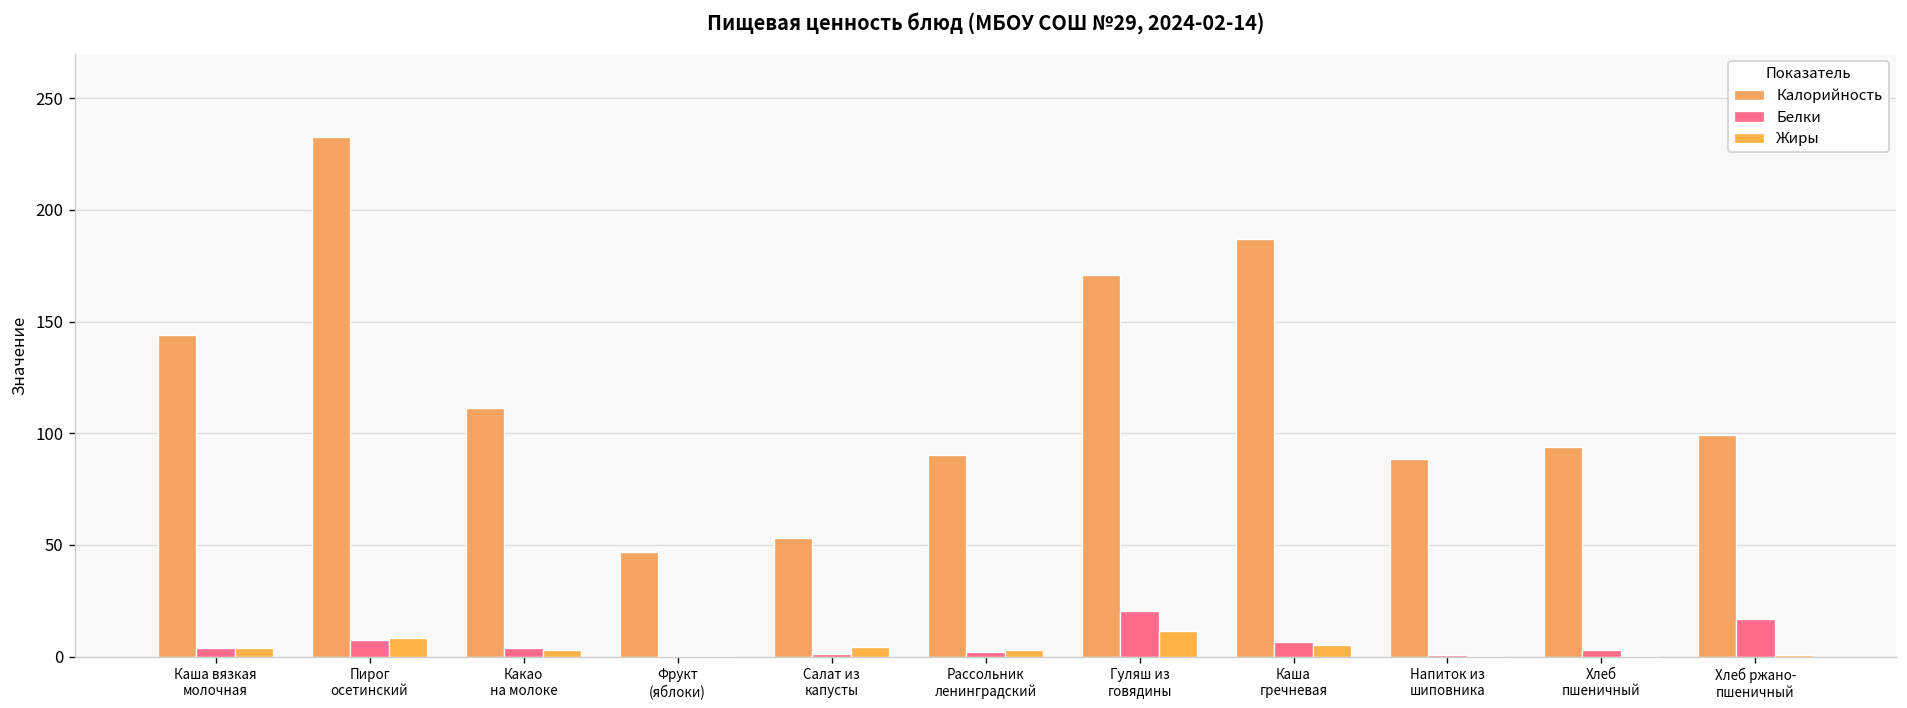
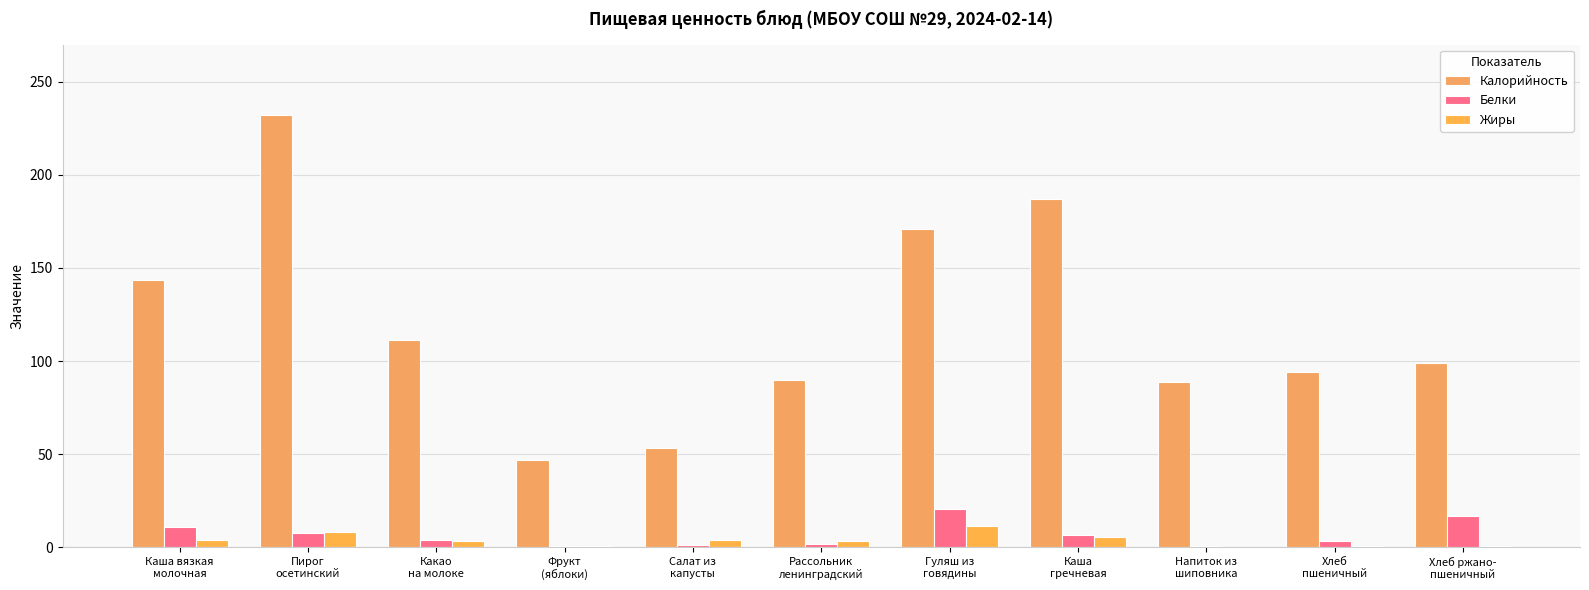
  {
    "Белки": {
-     "Каша вязкая молочная": 4,
+     "Каша вязкая молочная": 11,
      "Пирог осетинский": 8,
      "Какао на молоке": 4,
      "Рассольник ленинградский": 2,
      "Гуляш из говядины": 20,
      "Каша гречневая": 6,
      "Хлеб пшеничный": 3,
      "Хлеб ржано- пшеничный": 17
    }
  }
